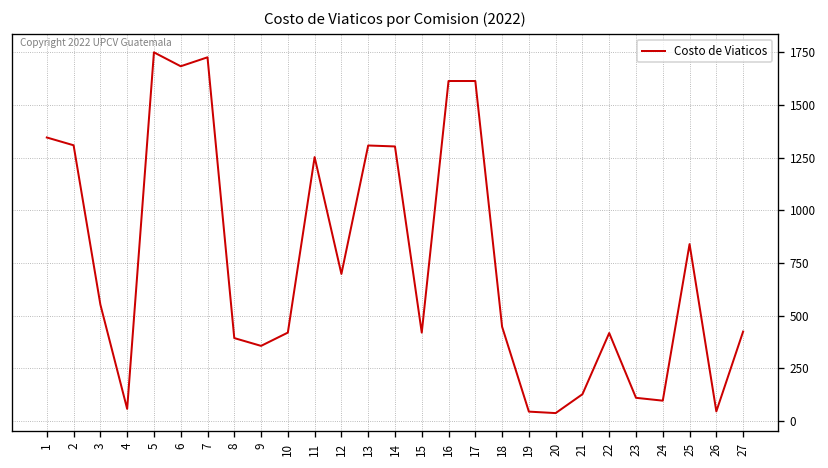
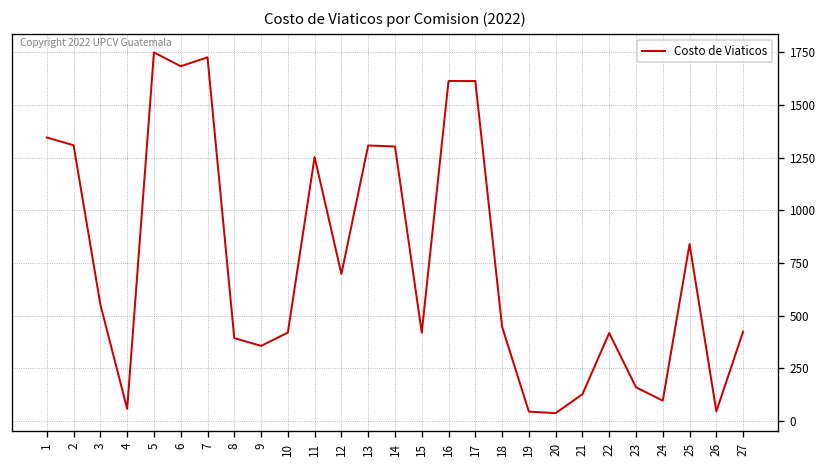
  {
    "1": 1350,
    "2": 1310,
    "3": 550,
    "4": 60,
    "6": 1680,
    "7": 1730,
    "8": 390,
    "9": 360,
    "10": 420,
    "11": 1250,
    "12": 700,
    "13": 1310,
    "14": 1300,
    "15": 420,
    "16": 1610,
    "17": 1610,
    "18": 450,
    "19": 50,
    "20": 40,
    "21": 130,
    "22": 420,
-   "23": 110,
+   "23": 160,
    "24": 100,
    "25": 840,
    "26": 50,
    "27": 420
  }
